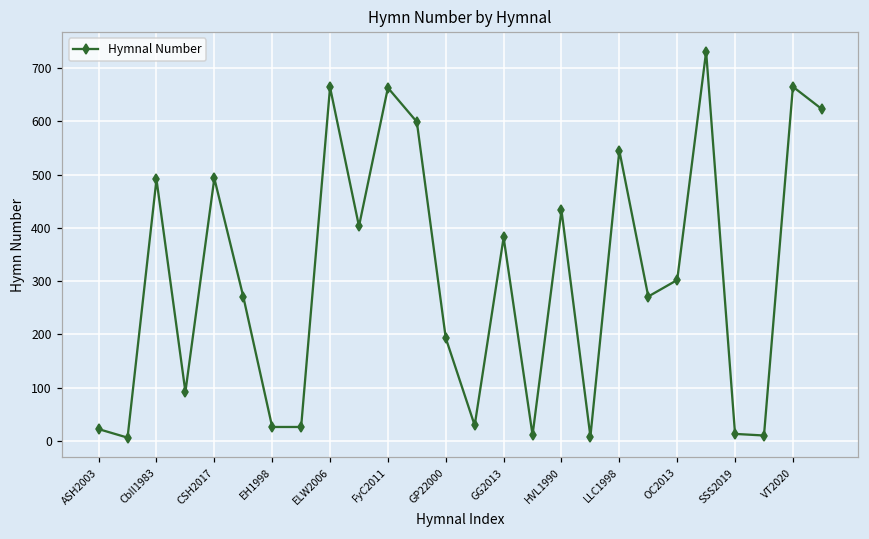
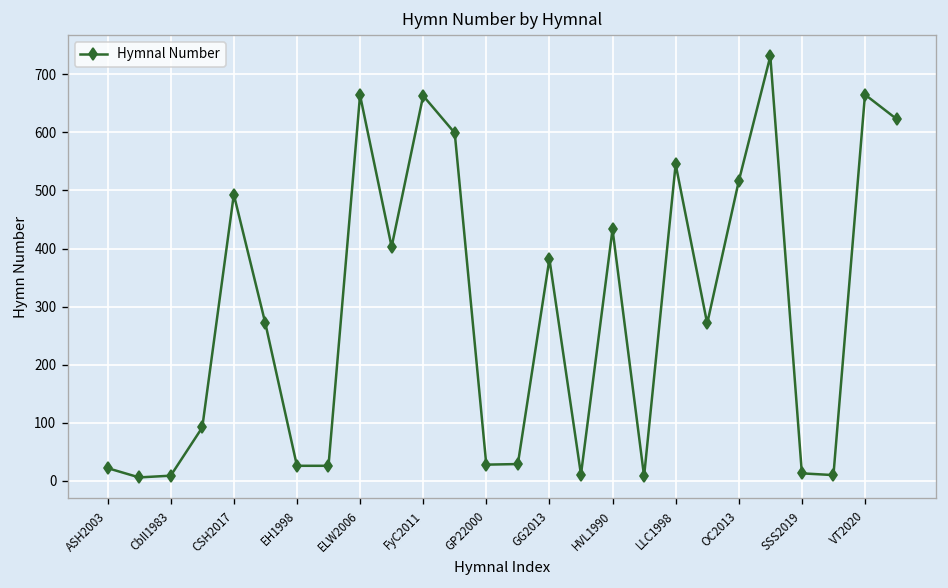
  {
    "ASH2003": 20,
-   "CbII1983": 490,
+   "CbII1983": 10,
    "CSH2017": 490,
    "EH1998": 30,
    "ELW2006": 660,
    "FyC2011": 660,
-   "GP22000": 190,
+   "GP22000": 30,
    "GG2013": 380,
    "HVL1990": 430,
    "LLC1998": 550,
-   "OC2013": 300,
+   "OC2013": 520,
    "SSS2019": 10,
    "VT2020": 670
  }
